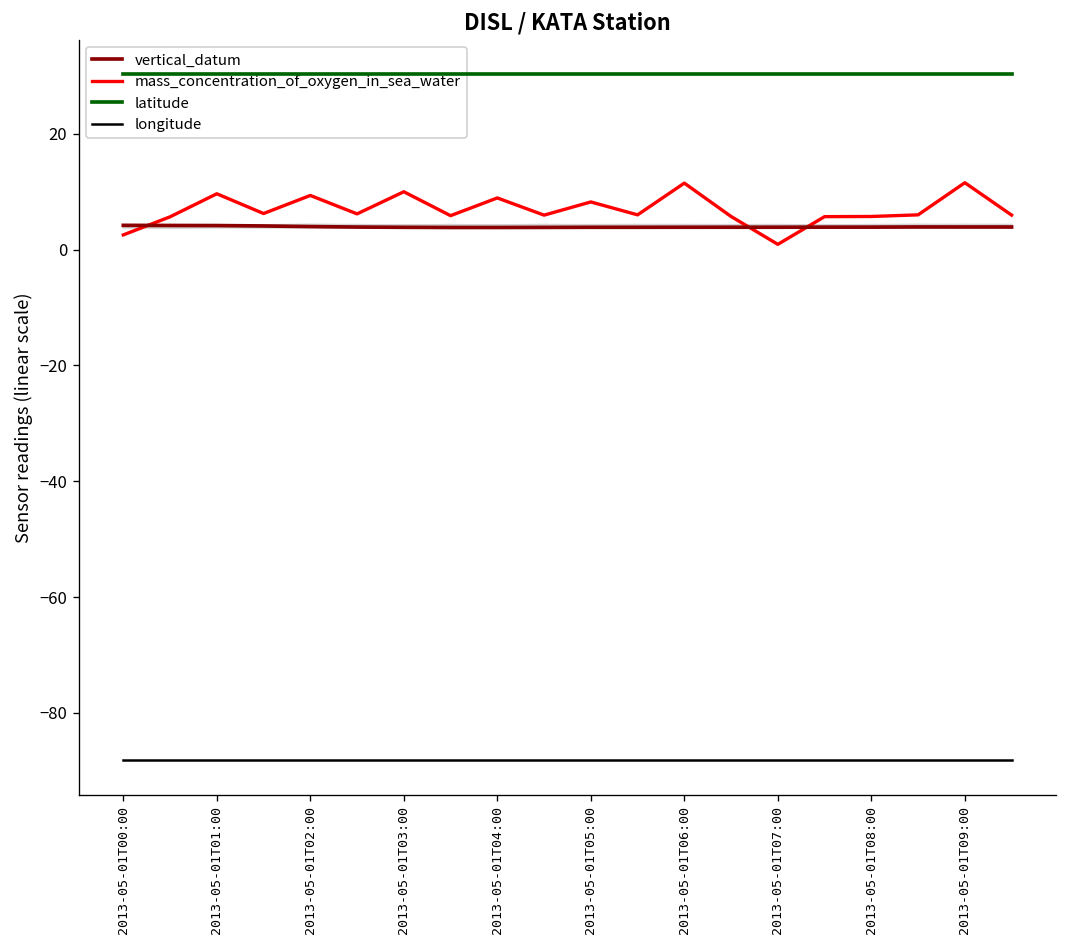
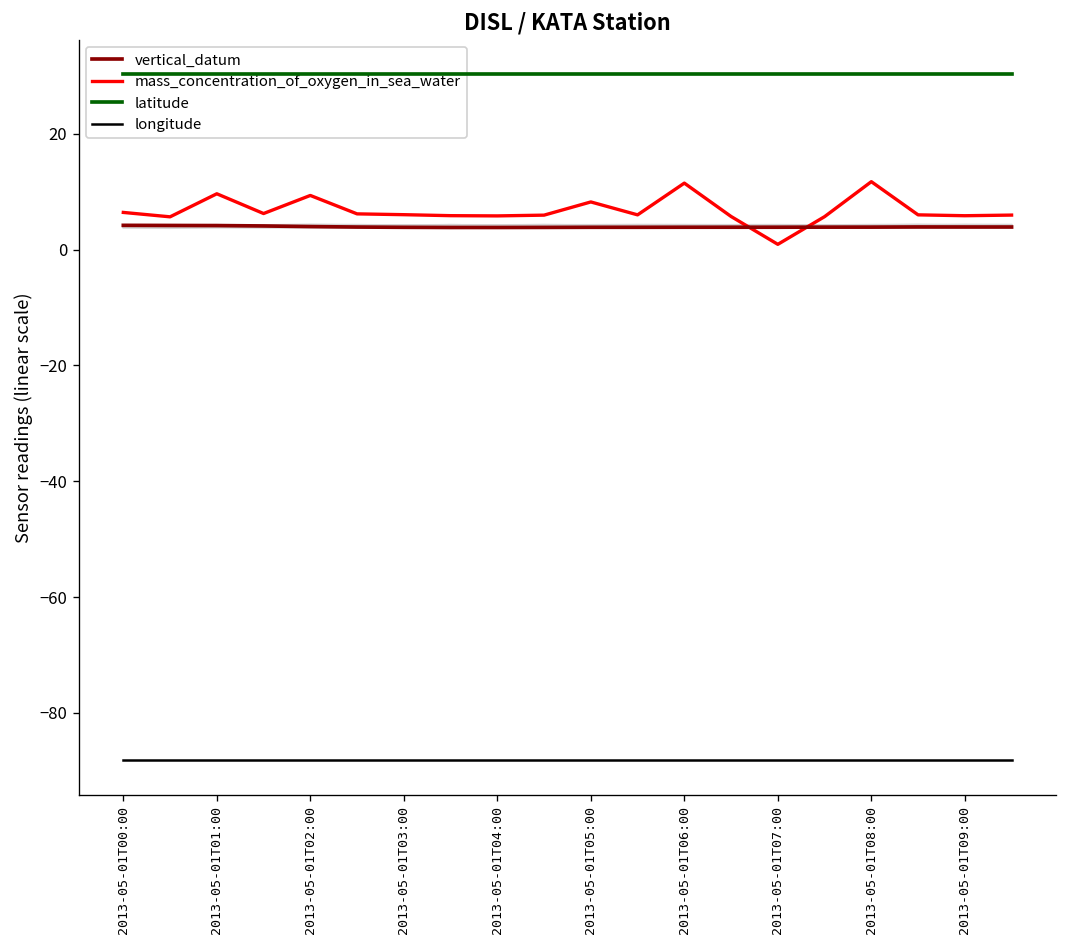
  {
    "mass_concentration_of_oxygen_in_sea_water": {
-     "2013-05-01T00:00": 3,
+     "2013-05-01T00:00": 6,
      "2013-05-01T01:00": 10,
      "2013-05-01T02:00": 9,
-     "2013-05-01T03:00": 10,
-     "2013-05-01T04:00": 9,
+     "2013-05-01T03:00": 6,
+     "2013-05-01T04:00": 6,
      "2013-05-01T05:00": 8,
      "2013-05-01T06:00": 11,
      "2013-05-01T07:00": 1,
-     "2013-05-01T08:00": 6,
-     "2013-05-01T09:00": 12
+     "2013-05-01T08:00": 12,
+     "2013-05-01T09:00": 6
    },
    "latitude": {
      "2013-05-01T04:00": 30,
      "2013-05-01T05:00": 30,
      "2013-05-01T06:00": 30,
      "2013-05-01T07:00": 30,
      "2013-05-01T08:00": 30,
      "2013-05-01T09:00": 30
    },
    "longitude": {
      "2013-05-01T00:00": -88,
      "2013-05-01T01:00": -88,
      "2013-05-01T02:00": -88,
      "2013-05-01T03:00": -88,
      "2013-05-01T04:00": -88,
      "2013-05-01T05:00": -88,
      "2013-05-01T06:00": -88,
      "2013-05-01T07:00": -88,
      "2013-05-01T08:00": -88,
      "2013-05-01T09:00": -88
    }
  }
